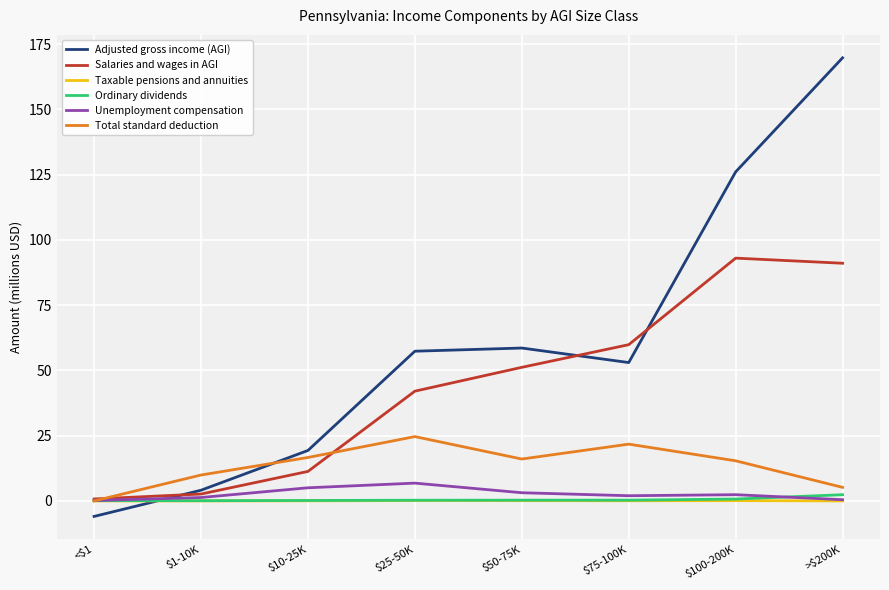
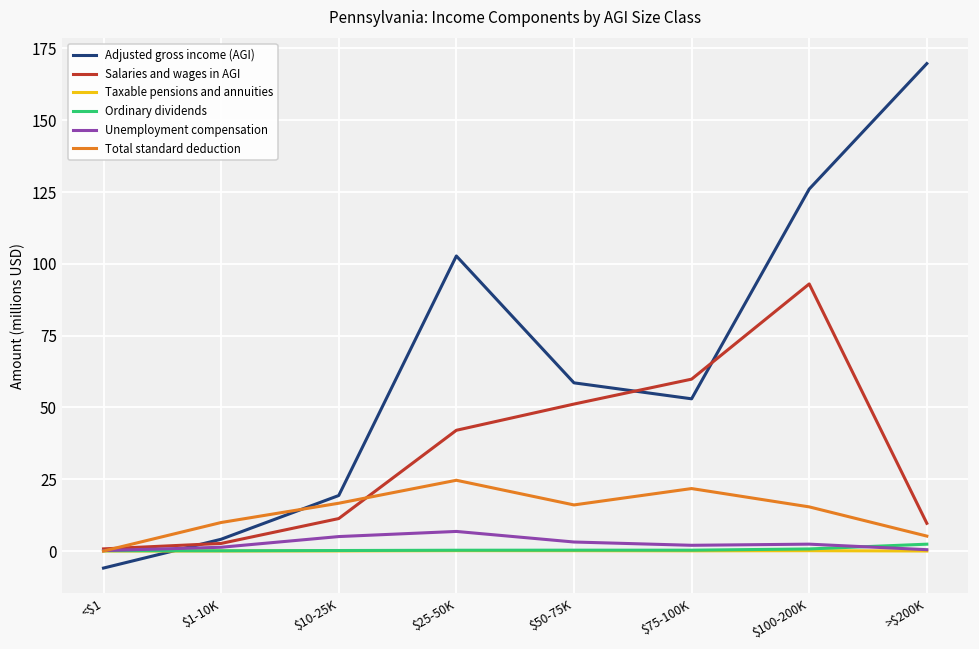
  {
    "Adjusted gross income (AGI)": {
      "<$1": -6,
      "$1-10K": 4,
      "$10-25K": 19,
-     "$25-50K": 57,
+     "$25-50K": 103,
      "$50-75K": 59,
      "$75-100K": 53,
      "$100-200K": 126,
      ">$200K": 170
    },
    "Salaries and wages in AGI": {
      "$1-10K": 3,
      "$10-25K": 11,
      "$25-50K": 42,
      "$50-75K": 51,
      "$75-100K": 60,
      "$100-200K": 93,
-     ">$200K": 91
+     ">$200K": 10
    },
    "Ordinary dividends": {
      ">$200K": 2
    },
    "Unemployment compensation": {
      "$1-10K": 1,
      "$10-25K": 5,
      "$25-50K": 7,
      "$50-75K": 3,
      "$75-100K": 2,
      "$100-200K": 2
    },
    "Total standard deduction": {
      "$1-10K": 10,
      "$10-25K": 17,
      "$25-50K": 25,
      "$50-75K": 16,
      "$75-100K": 22,
      "$100-200K": 15,
      ">$200K": 5
    }
  }
